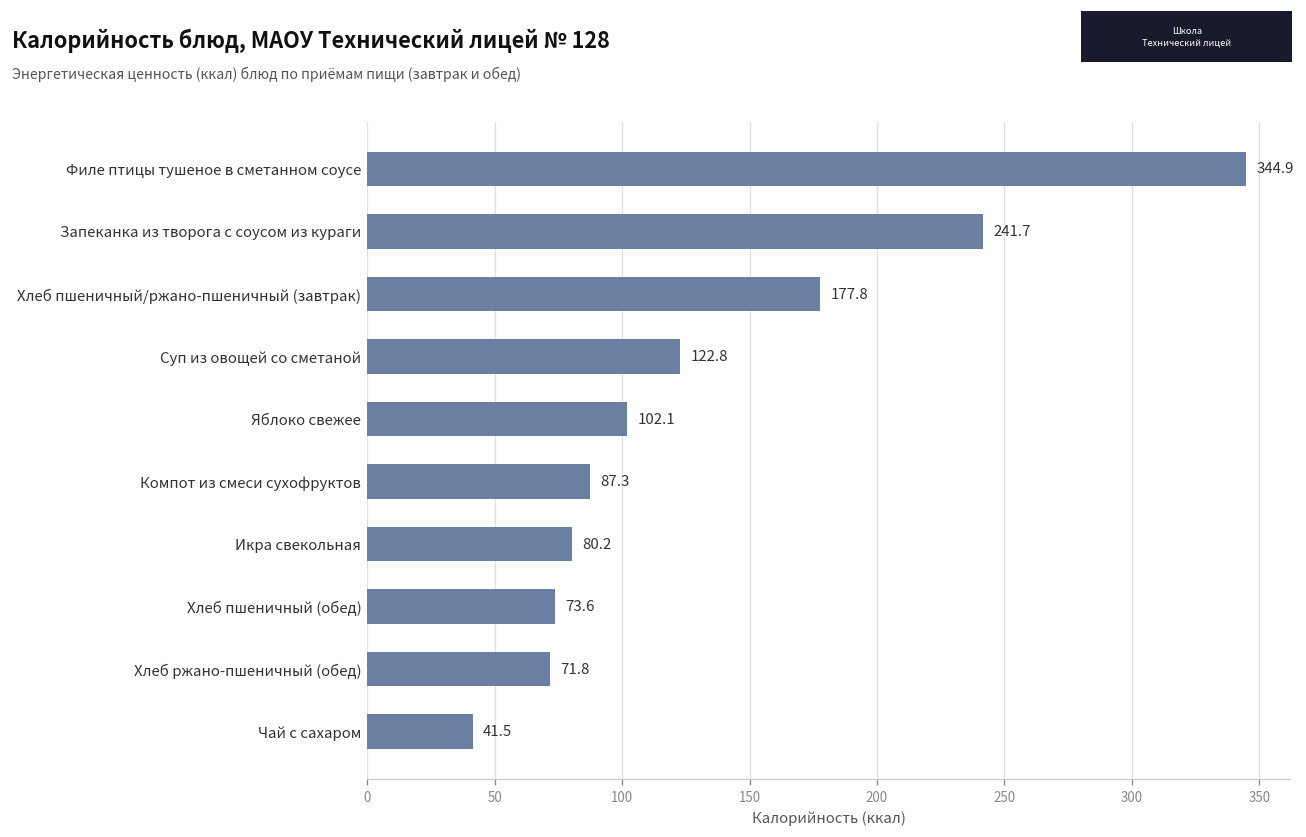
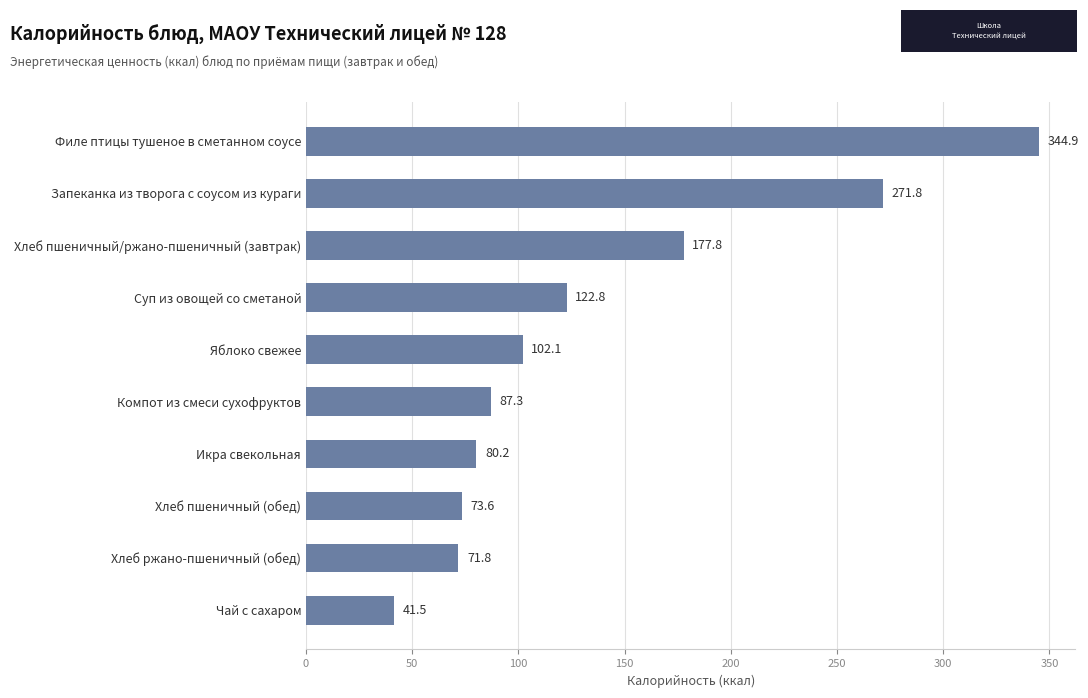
  {
    "Филе птицы тушеное в сметанном соусе": 344.9,
-   "Запеканка из творога с соусом из кураги": 241.7,
+   "Запеканка из творога с соусом из кураги": 271.8,
    "Хлеб пшеничный/ржано-пшеничный (завтрак)": 177.8,
    "Суп из овощей со сметаной": 122.8,
    "Яблоко свежее": 102.1,
    "Компот из смеси сухофруктов": 87.3,
    "Икра свекольная": 80.2,
    "Хлеб пшеничный (обед)": 73.6,
    "Хлеб ржано-пшеничный (обед)": 71.8,
    "Чай с сахаром": 41.5
  }
